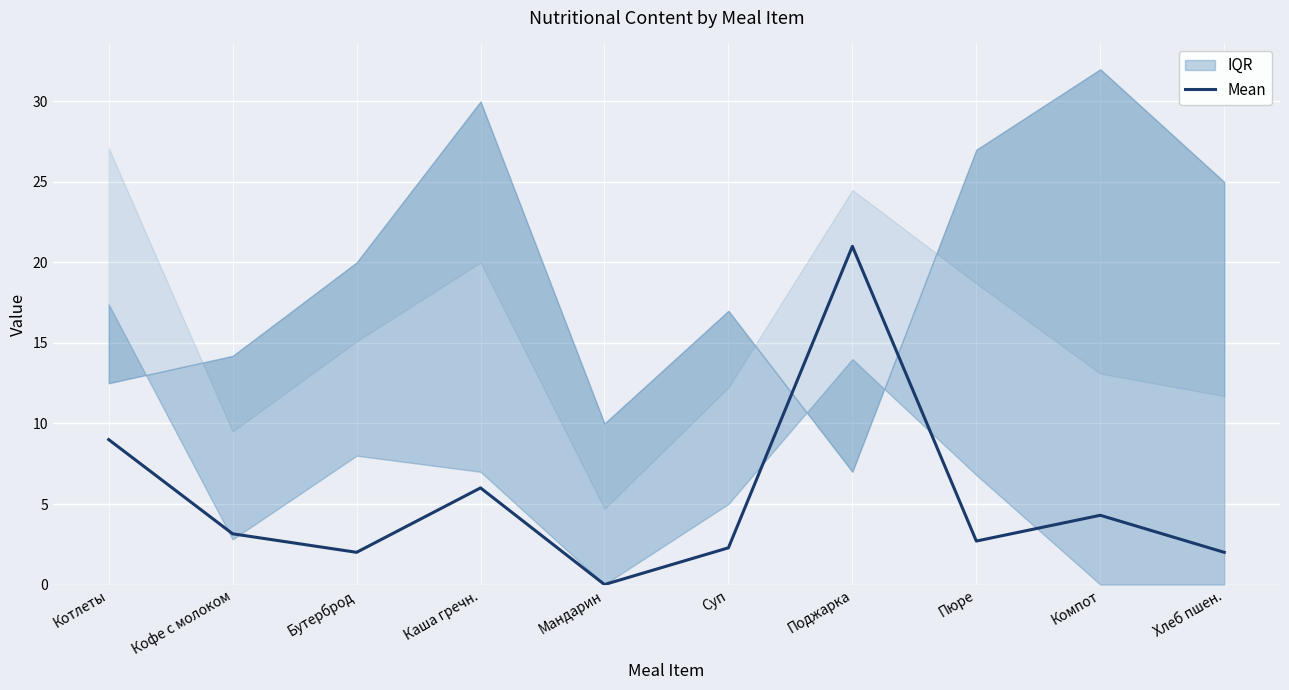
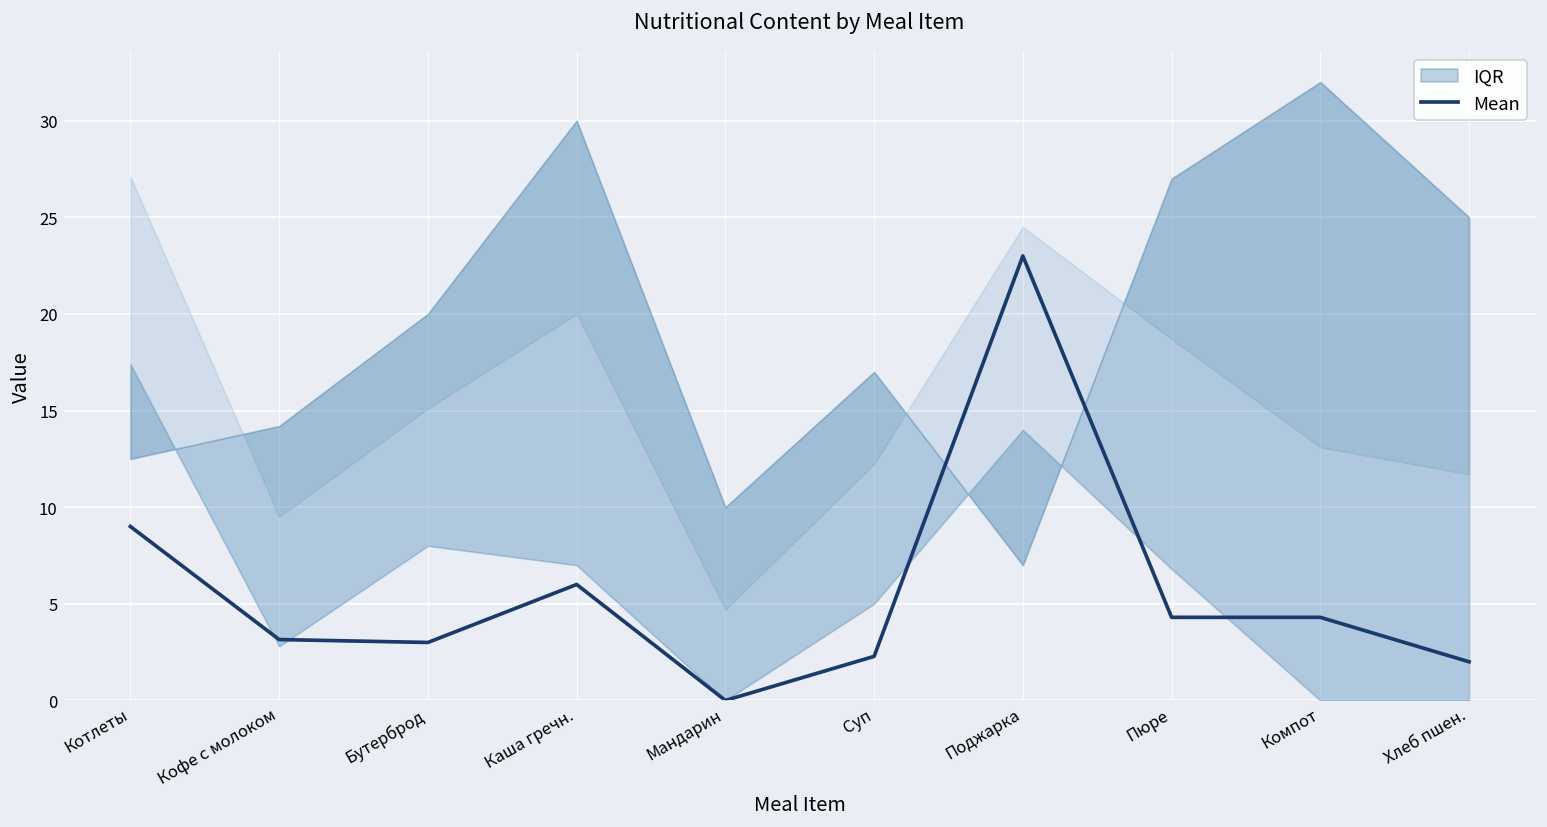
  {
    "Mean": {
      "Котлеты": 9.0,
      "Кофе с молоком": 3.2,
-     "Бутерброд": 2,
+     "Бутерброд": 3,
      "Каша гречн.": 6.0,
      "Мандарин": 0.0,
      "Суп": 2.3,
-     "Поджарка": 21,
-     "Пюре": 2.7,
+     "Поджарка": 23,
+     "Пюре": 4.3,
      "Компот": 4.3,
      "Хлеб пшен.": 2.0
    }
  }
